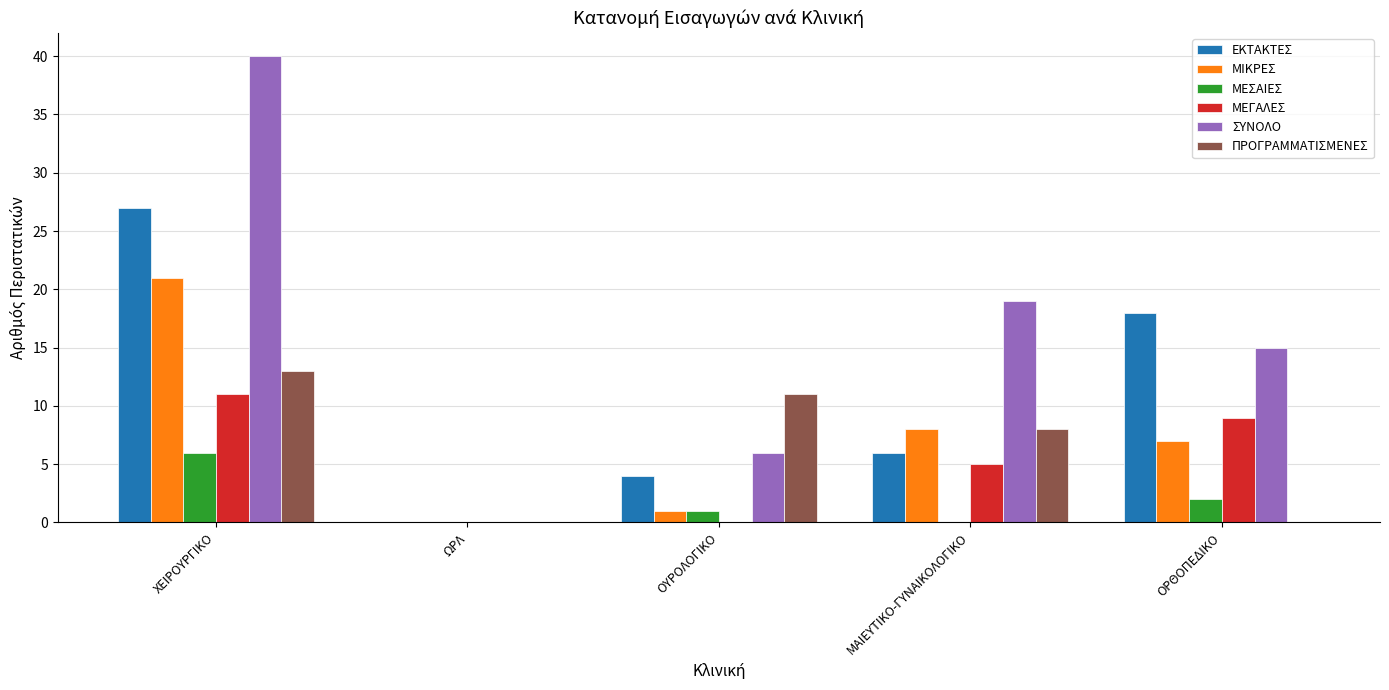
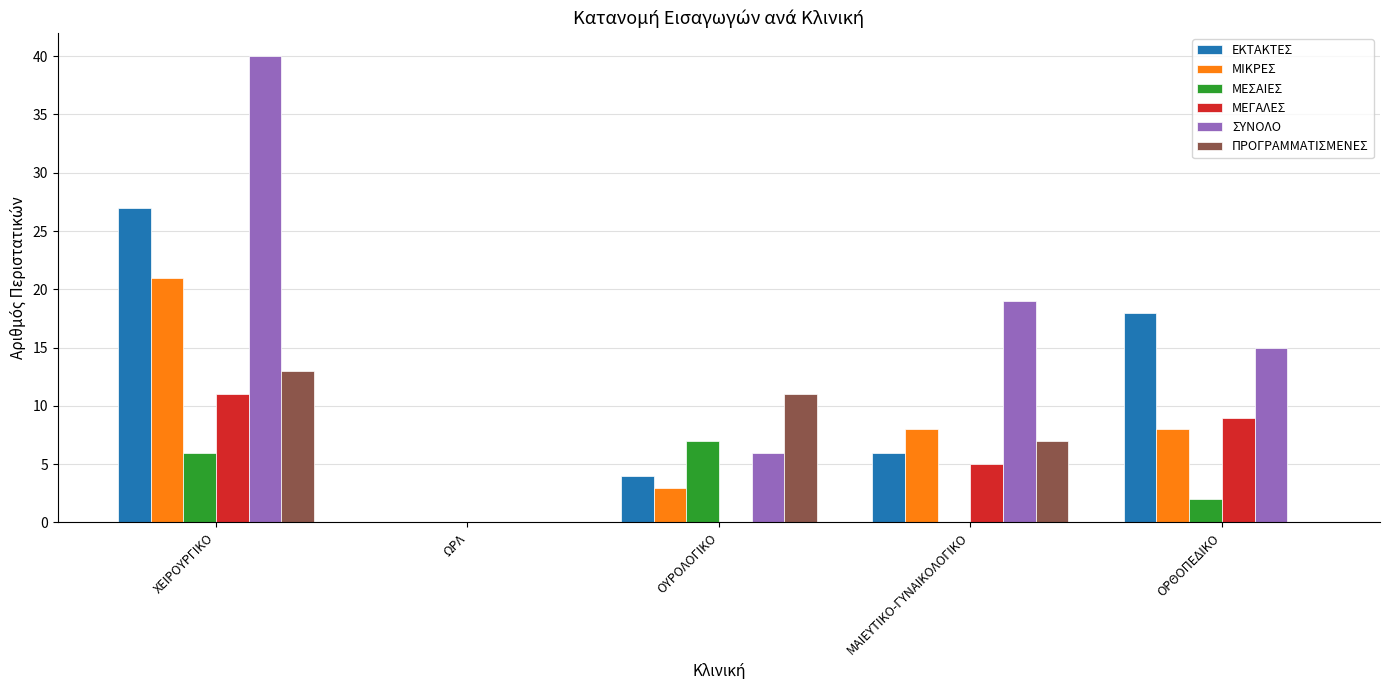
  {
    "ΕΚΤΑΚΤΕΣ": {
      "ΧΕΙΡΟΥΡΓΙΚΟ": 27,
      "ΩΡΛ": 0,
      "ΟΥΡΟΛΟΓΙΚΟ": 4,
      "ΜΑΙΕΥΤΙΚΟ-ΓΥΝΑΙΚΟΛΟΓΙΚΟ": 6,
      "ΟΡΘΟΠΕΔΙΚΟ": 18
    },
    "ΜΙΚΡΕΣ": {
      "ΧΕΙΡΟΥΡΓΙΚΟ": 21,
      "ΩΡΛ": 0,
-     "ΟΥΡΟΛΟΓΙΚΟ": 1,
+     "ΟΥΡΟΛΟΓΙΚΟ": 3,
      "ΜΑΙΕΥΤΙΚΟ-ΓΥΝΑΙΚΟΛΟΓΙΚΟ": 8,
-     "ΟΡΘΟΠΕΔΙΚΟ": 7
+     "ΟΡΘΟΠΕΔΙΚΟ": 8
    },
    "ΜΕΣΑΙΕΣ": {
      "ΧΕΙΡΟΥΡΓΙΚΟ": 6,
      "ΩΡΛ": 0,
-     "ΟΥΡΟΛΟΓΙΚΟ": 1,
+     "ΟΥΡΟΛΟΓΙΚΟ": 7,
      "ΜΑΙΕΥΤΙΚΟ-ΓΥΝΑΙΚΟΛΟΓΙΚΟ": 0,
      "ΟΡΘΟΠΕΔΙΚΟ": 2
    },
    "ΜΕΓΑΛΕΣ": {
      "ΧΕΙΡΟΥΡΓΙΚΟ": 11,
      "ΩΡΛ": 0,
      "ΟΥΡΟΛΟΓΙΚΟ": 0,
      "ΜΑΙΕΥΤΙΚΟ-ΓΥΝΑΙΚΟΛΟΓΙΚΟ": 5,
      "ΟΡΘΟΠΕΔΙΚΟ": 9
    },
    "ΣΥΝΟΛΟ": {
      "ΧΕΙΡΟΥΡΓΙΚΟ": 40,
      "ΩΡΛ": 0,
      "ΟΥΡΟΛΟΓΙΚΟ": 6,
      "ΜΑΙΕΥΤΙΚΟ-ΓΥΝΑΙΚΟΛΟΓΙΚΟ": 19,
      "ΟΡΘΟΠΕΔΙΚΟ": 15
    },
    "ΠΡΟΓΡΑΜΜΑΤΙΣΜΕΝΕΣ": {
      "ΧΕΙΡΟΥΡΓΙΚΟ": 13,
      "ΩΡΛ": 0,
      "ΟΥΡΟΛΟΓΙΚΟ": 11,
-     "ΜΑΙΕΥΤΙΚΟ-ΓΥΝΑΙΚΟΛΟΓΙΚΟ": 8,
+     "ΜΑΙΕΥΤΙΚΟ-ΓΥΝΑΙΚΟΛΟΓΙΚΟ": 7,
      "ΟΡΘΟΠΕΔΙΚΟ": 0
    }
  }
